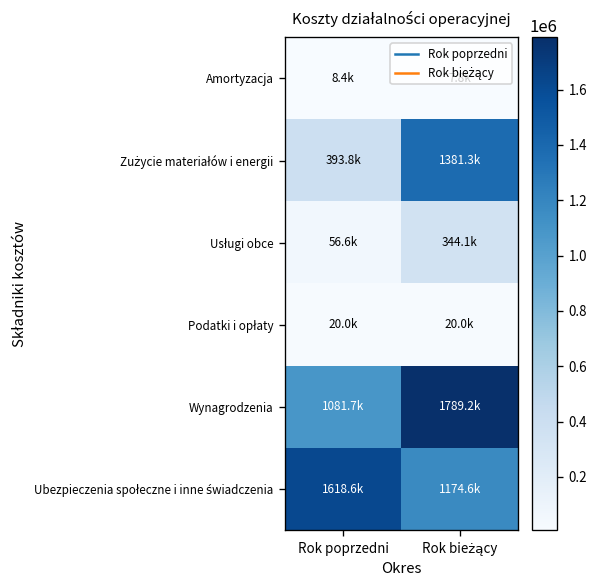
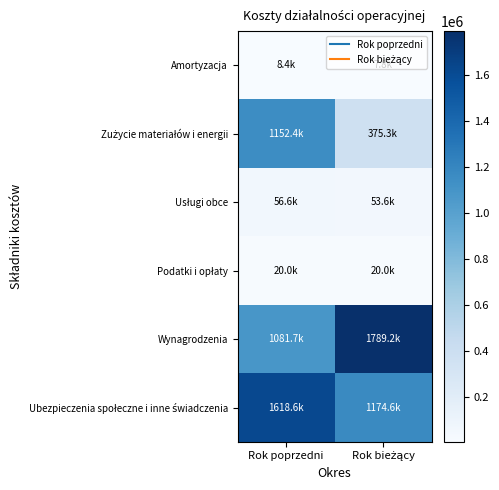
  {
    "Amortyzacja": {
      "Rok poprzedni": "8.4k"
    },
    "Zużycie materiałów i energii": {
-     "Rok poprzedni": "393.8k",
-     "Rok bieżący": "1381.3k"
+     "Rok poprzedni": "1152.4k",
+     "Rok bieżący": "375.3k"
    },
    "Usługi obce": {
      "Rok poprzedni": "56.6k",
-     "Rok bieżący": "344.1k"
+     "Rok bieżący": "53.6k"
    },
    "Podatki i opłaty": {
      "Rok poprzedni": "20.0k",
      "Rok bieżący": "20.0k"
    },
    "Wynagrodzenia": {
      "Rok poprzedni": "1081.7k",
      "Rok bieżący": "1789.2k"
    },
    "Ubezpieczenia społeczne i inne świadczenia": {
      "Rok poprzedni": "1618.6k",
      "Rok bieżący": "1174.6k"
    }
  }
